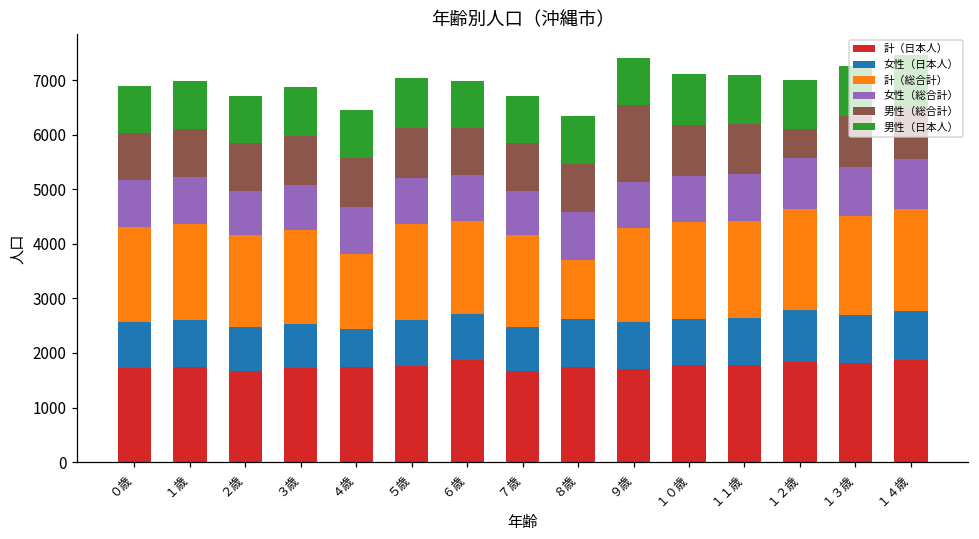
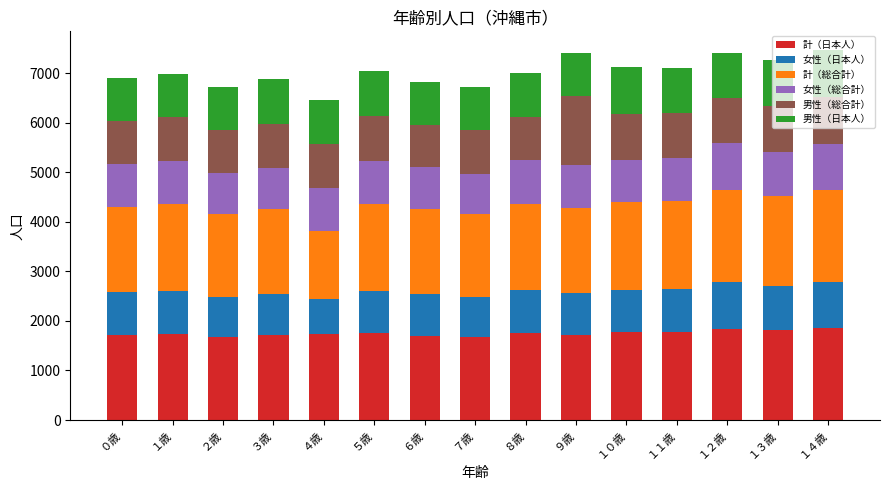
  {
    "計（日本人）": {
      "０歳": 1700,
      "１歳": 1700,
      "２歳": 1700,
      "３歳": 1700,
      "４歳": 1700,
      "５歳": 1800,
-     "６歳": 1900,
+     "６歳": 1700,
      "７歳": 1700,
      "８歳": 1700,
      "９歳": 1700,
      "１０歳": 1800,
      "１１歳": 1800,
      "１２歳": 1800,
      "１３歳": 1800,
      "１４歳": 1900
    },
    "女性（日本人）": {
      "０歳": 900,
      "１歳": 900,
      "２歳": 800,
      "３歳": 800,
      "４歳": 700,
      "５歳": 800,
      "６歳": 800,
      "７歳": 800,
      "８歳": 900,
      "９歳": 900,
      "１０歳": 800,
      "１１歳": 900,
      "１２歳": 900,
      "１３歳": 900,
      "１４歳": 900
    },
    "計（総合計）": {
      "０歳": 1700,
      "１歳": 1700,
      "２歳": 1700,
      "３歳": 1700,
      "４歳": 1400,
      "５歳": 1800,
      "６歳": 1700,
      "７歳": 1700,
-     "８歳": 1100,
+     "８歳": 1800,
      "９歳": 1700,
      "１０歳": 1800,
      "１１歳": 1800,
      "１２歳": 1900,
      "１３歳": 1800,
      "１４歳": 1900
    },
    "女性（総合計）": {
      "０歳": 900,
      "１歳": 900,
      "２歳": 800,
      "３歳": 800,
      "４歳": 900,
      "５歳": 900,
      "６歳": 900,
      "７歳": 800,
      "８歳": 900,
      "９歳": 900,
      "１０歳": 800,
      "１１歳": 900,
      "１２歳": 900,
      "１３歳": 900,
      "１４歳": 900
    },
    "男性（総合計）": {
      "０歳": 900,
      "１歳": 900,
      "２歳": 900,
      "３歳": 900,
      "４歳": 900,
      "５歳": 900,
      "６歳": 900,
      "７歳": 900,
      "８歳": 900,
      "９歳": 1400,
      "１０歳": 900,
      "１１歳": 900,
-     "１２歳": 500
+     "１２歳": 900
    },
    "男性（日本人）": {
      "０歳": 900,
      "１歳": 900,
      "２歳": 900,
      "３歳": 900,
      "４歳": 900,
      "５歳": 900,
      "６歳": 900,
      "７歳": 900,
      "８歳": 900,
      "９歳": 900,
      "１０歳": 900,
      "１１歳": 900,
      "１２歳": 900
    }
  }
